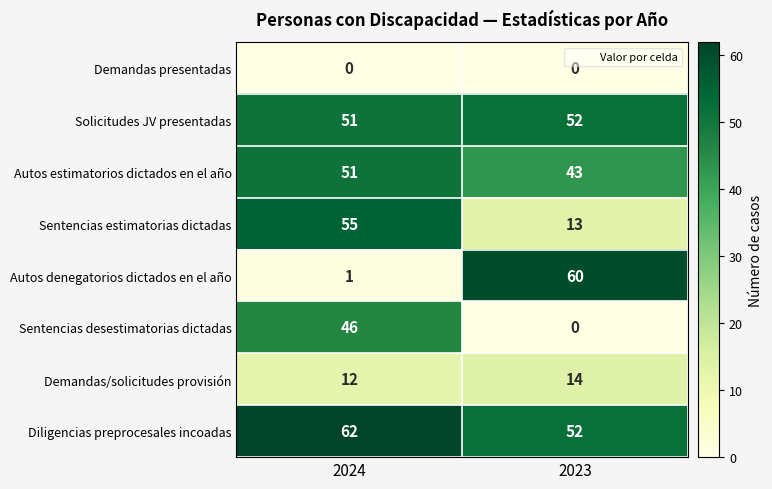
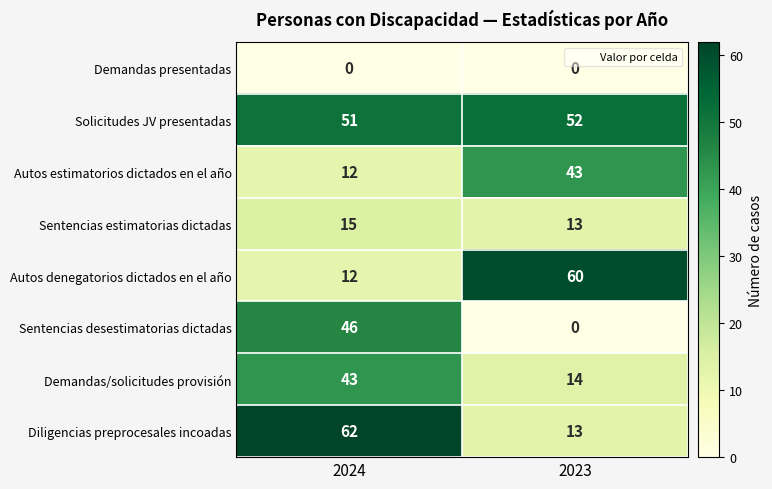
  {
    "Demandas presentadas": {
      "2024": 0
    },
    "Solicitudes JV presentadas": {
      "2024": 51,
      "2023": 52
    },
    "Autos estimatorios dictados en el año": {
-     "2024": 51,
+     "2024": 12,
      "2023": 43
    },
    "Sentencias estimatorias dictadas": {
-     "2024": 55,
+     "2024": 15,
      "2023": 13
    },
    "Autos denegatorios dictados en el año": {
-     "2024": 1,
+     "2024": 12,
      "2023": 60
    },
    "Sentencias desestimatorias dictadas": {
      "2024": 46,
      "2023": 0
    },
    "Demandas/solicitudes provisión": {
-     "2024": 12,
+     "2024": 43,
      "2023": 14
    },
    "Diligencias preprocesales incoadas": {
      "2024": 62,
-     "2023": 52
+     "2023": 13
    }
  }
